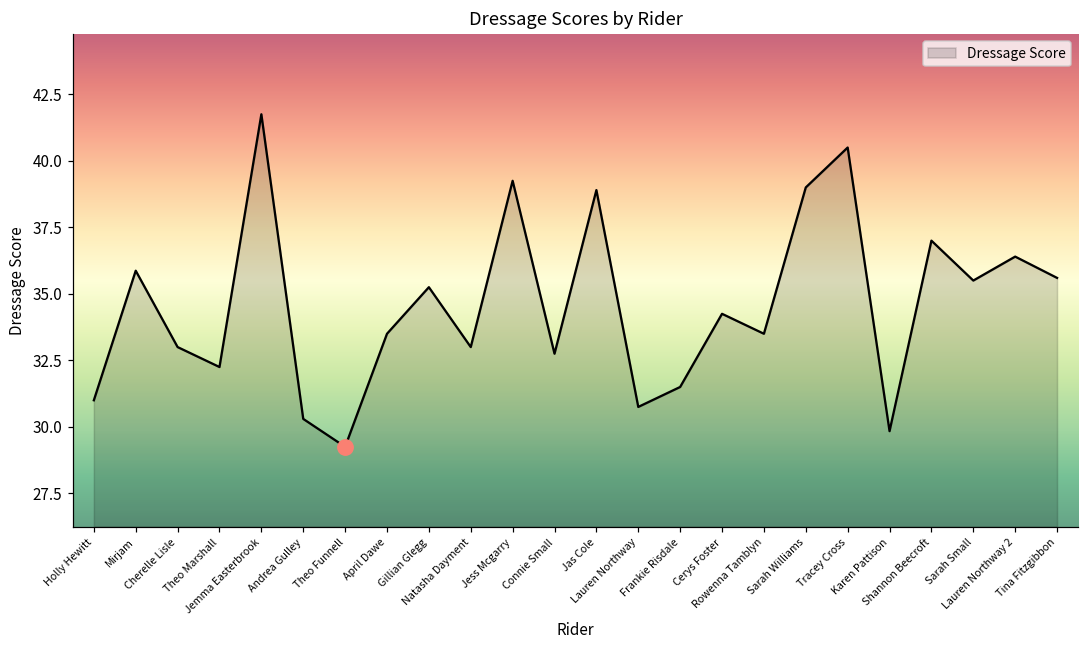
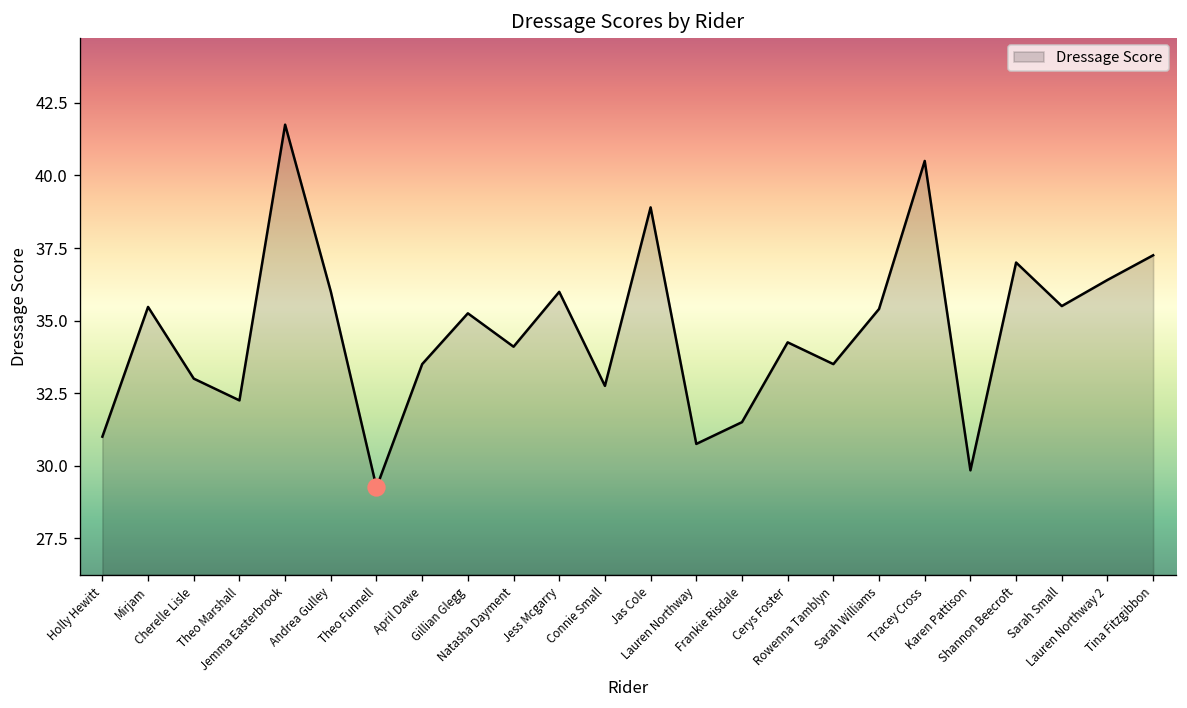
  {
    "Dressage Score": {
      "Holly Hewitt": 31.0,
-     "Mirjam": 35.9,
+     "Mirjam": 35.5,
      "Cherelle Lisle": 33.0,
      "Theo Marshall": 32.3,
      "Jemma Easterbrook": 41.8,
-     "Andrea Gulley": 30.3,
+     "Andrea Gulley": 36.0,
      "April Dawe": 33.5,
      "Gillian Glegg": 35.3,
-     "Natasha Dayment": 33.0,
-     "Jess Mcgarry": 39.3,
+     "Natasha Dayment": 34.1,
+     "Jess Mcgarry": 36.0,
      "Connie Small": 32.8,
      "Jas Cole": 38.9,
      "Lauren Northway": 30.8,
      "Frankie Risdale": 31.5,
      "Cerys Foster": 34.3,
      "Rowenna Tamblyn": 33.5,
-     "Sarah Williams": 39.0,
+     "Sarah Williams": 35.4,
      "Tracey Cross": 40.5,
      "Karen Pattison": 29.8,
      "Shannon Beecroft": 37.0,
      "Sarah Small": 35.5,
      "Lauren Northway 2": 36.4,
-     "Tina Fitzgibbon": 35.6
+     "Tina Fitzgibbon": 37.3
    }
  }
